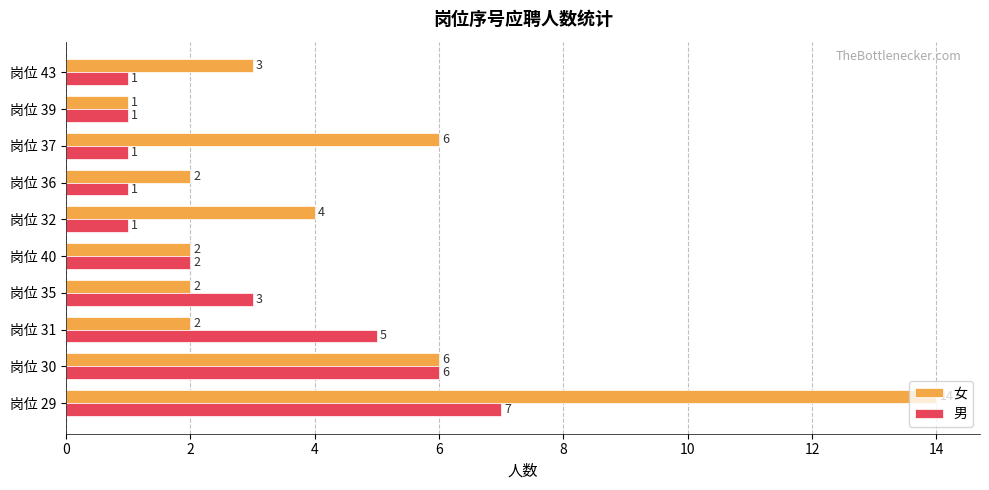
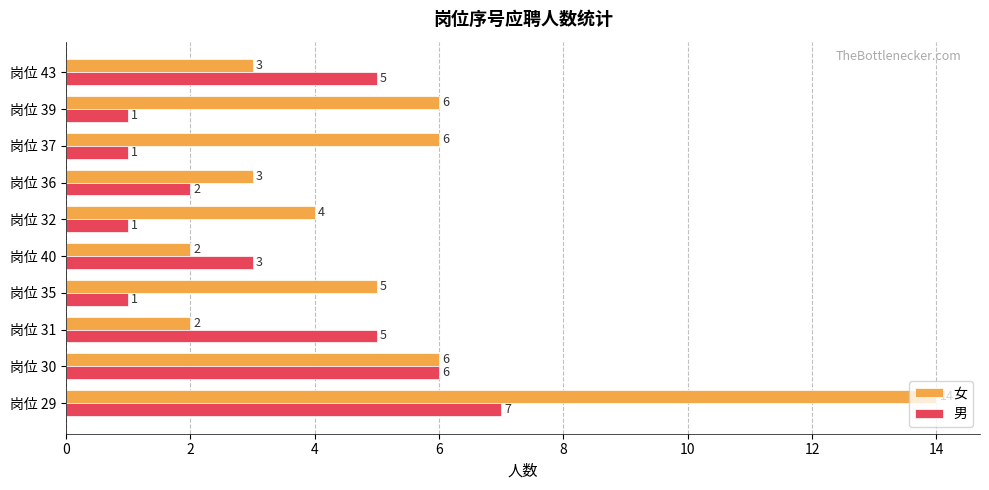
  {
    "女": {
      "岗位 43": 3,
-     "岗位 39": 1,
+     "岗位 39": 6,
      "岗位 37": 6,
-     "岗位 36": 2,
+     "岗位 36": 3,
      "岗位 32": 4,
      "岗位 40": 2,
-     "岗位 35": 2,
+     "岗位 35": 5,
      "岗位 31": 2,
      "岗位 30": 6
    },
    "男": {
-     "岗位 43": 1,
+     "岗位 43": 5,
      "岗位 39": 1,
      "岗位 37": 1,
-     "岗位 36": 1,
+     "岗位 36": 2,
      "岗位 32": 1,
-     "岗位 40": 2,
-     "岗位 35": 3,
+     "岗位 40": 3,
+     "岗位 35": 1,
      "岗位 31": 5,
      "岗位 30": 6,
      "岗位 29": 7
    }
  }
